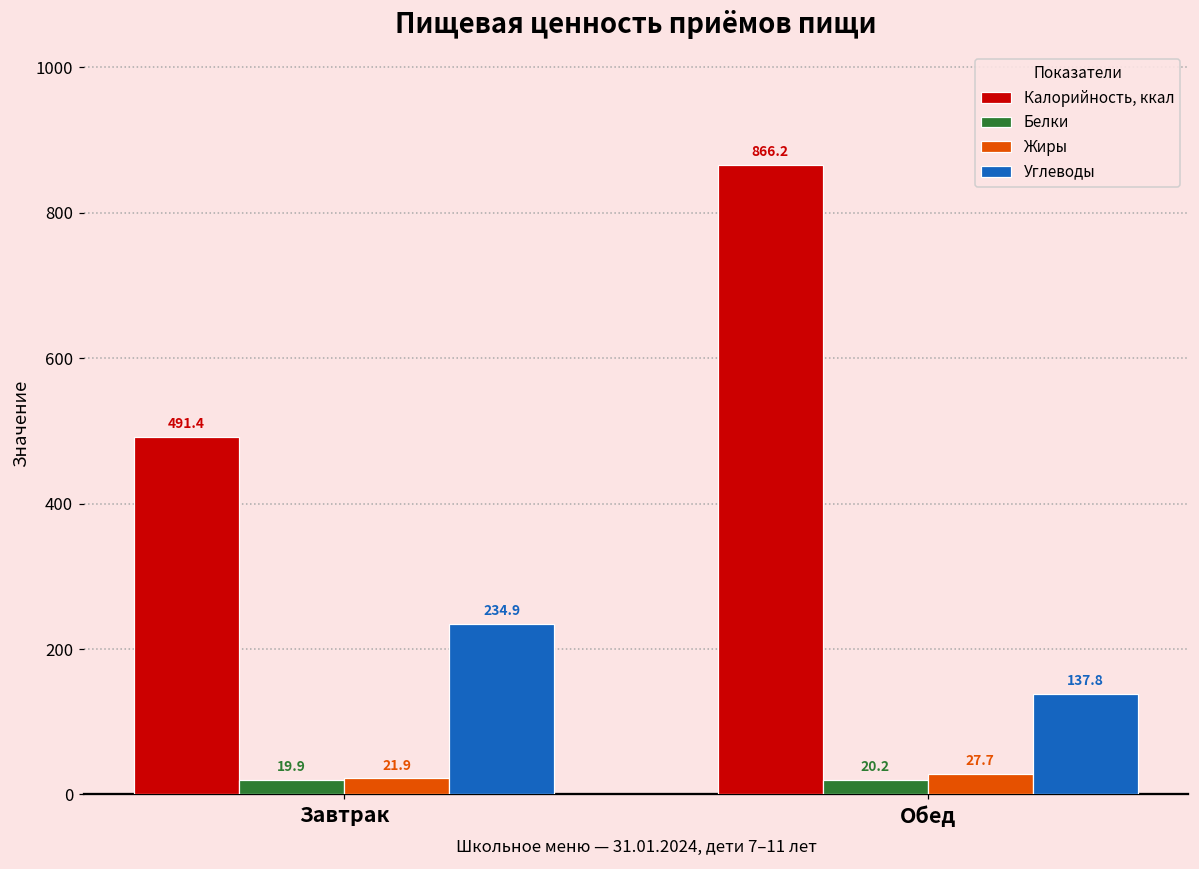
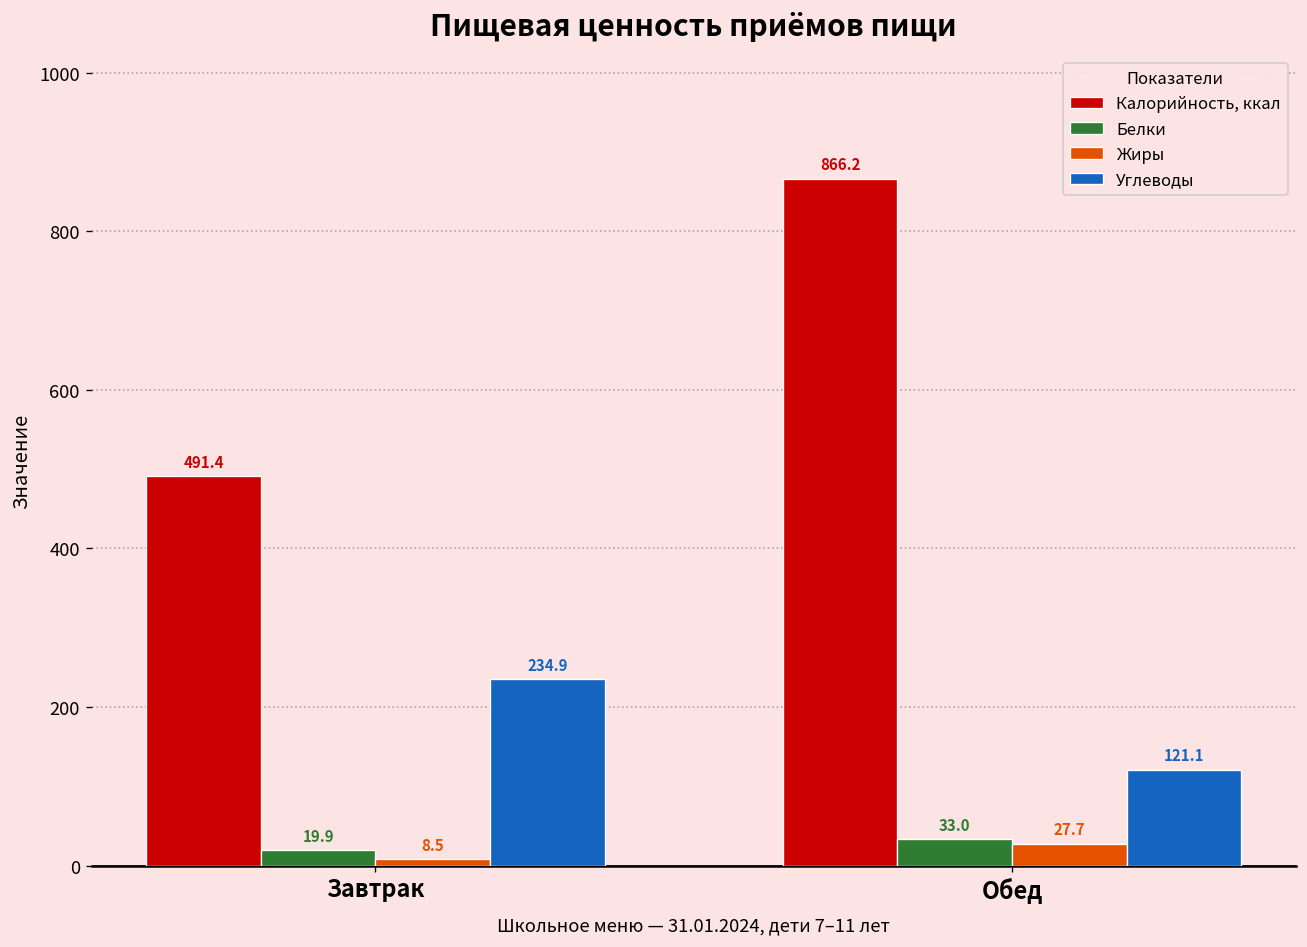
  {
    "Калорийность, ккал": {
      "Завтрак": 491.4,
      "Обед": 866.2
    },
    "Белки": {
      "Завтрак": 19.9,
-     "Обед": 20.2
+     "Обед": 33.0
    },
    "Жиры": {
-     "Завтрак": 21.9,
+     "Завтрак": 8.5,
      "Обед": 27.7
    },
    "Углеводы": {
      "Завтрак": 234.9,
-     "Обед": 137.8
+     "Обед": 121.1
    }
  }
